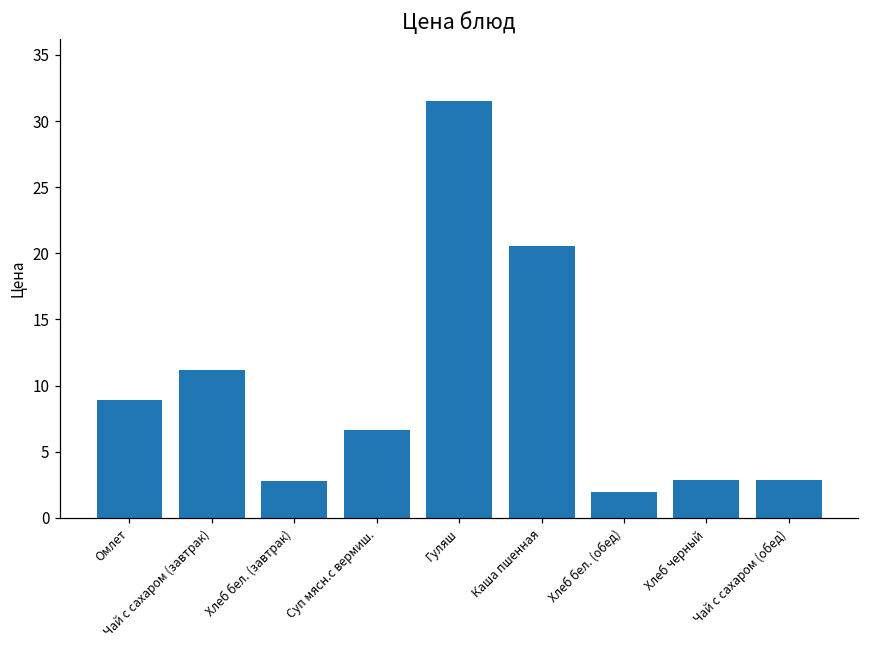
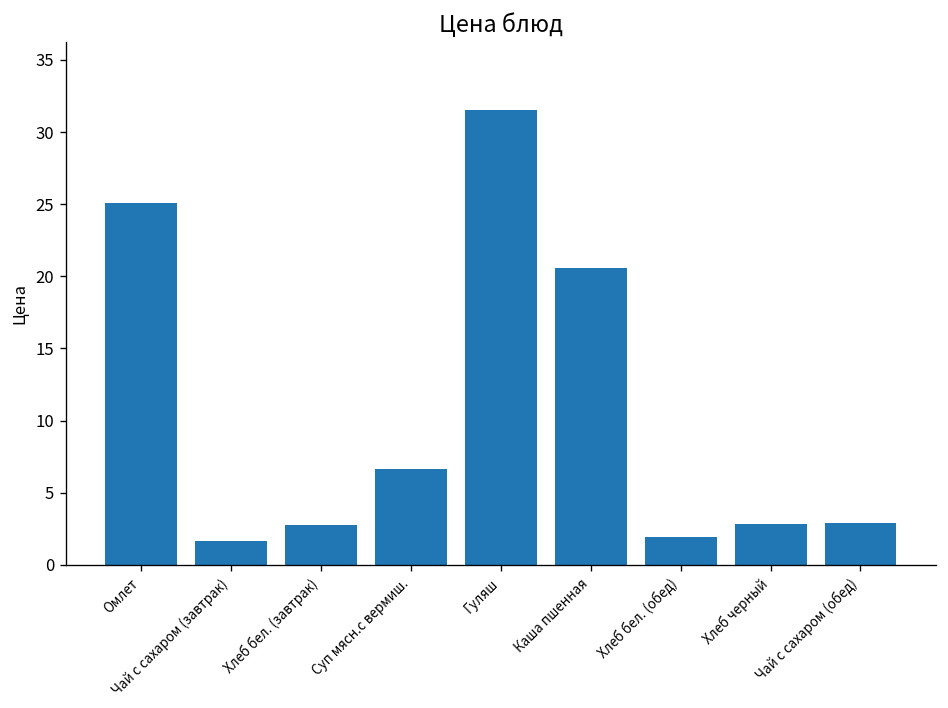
  {
-   "Омлет": 8.9,
-   "Чай с сахаром (завтрак)": 11.2,
+   "Омлет": 25.1,
+   "Чай с сахаром (завтрак)": 1.7,
    "Хлеб бел. (завтрак)": 2.8,
    "Суп мясн.с вермиш.": 6.6,
    "Гуляш": 31.5,
    "Каша пшенная": 20.6,
    "Хлеб бел. (обед)": 1.9,
    "Хлеб черный": 2.9,
    "Чай с сахаром (обед)": 2.9
  }
